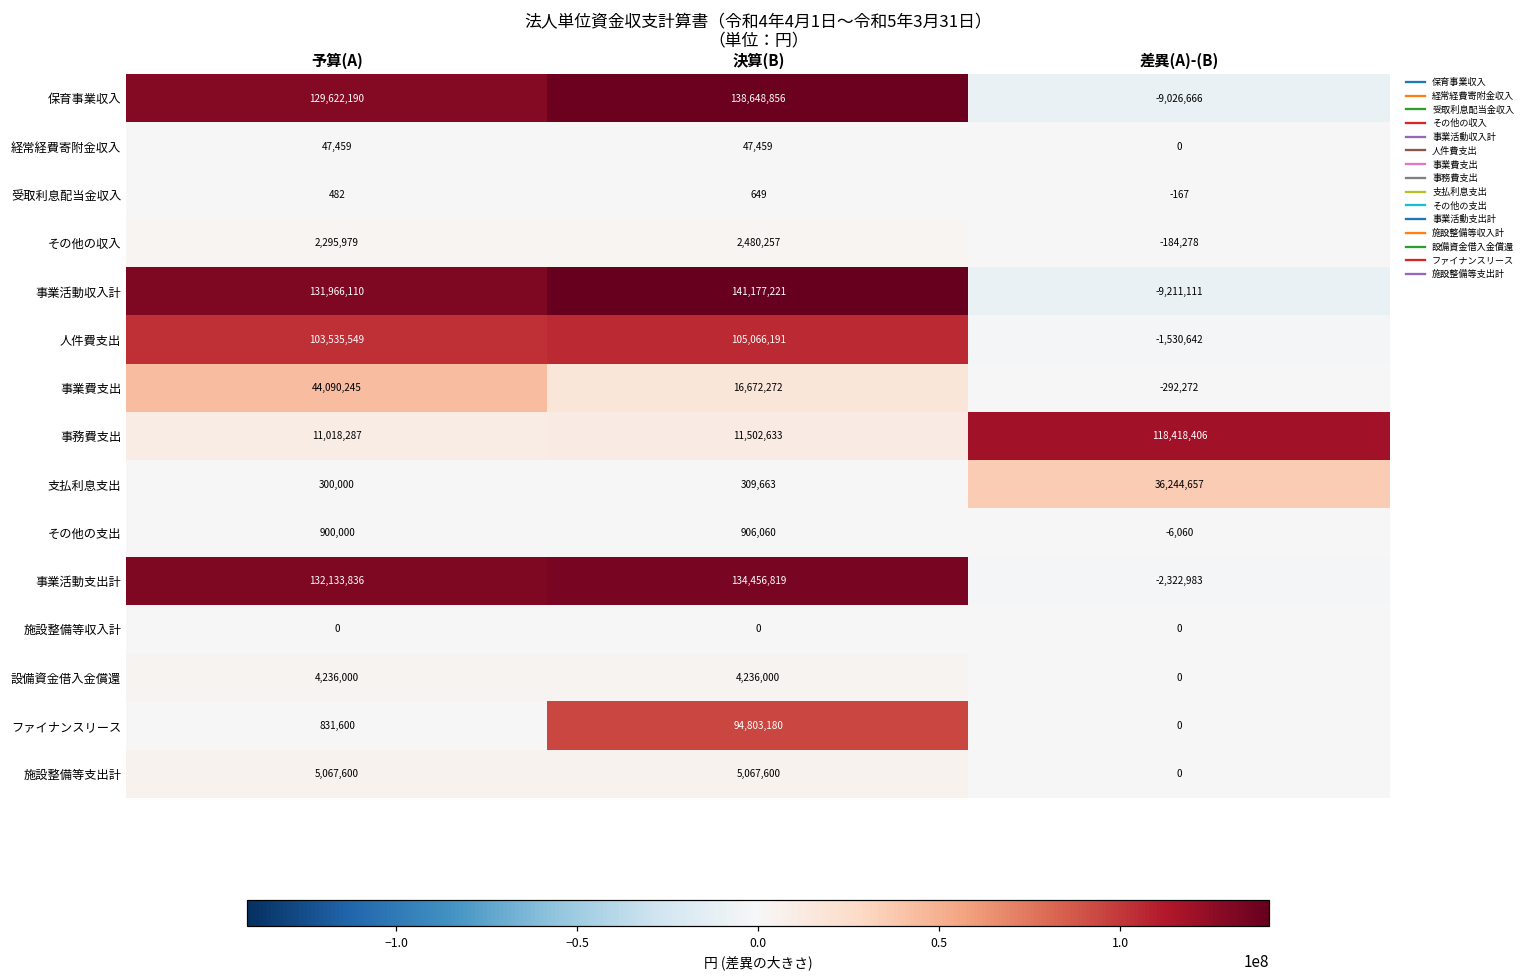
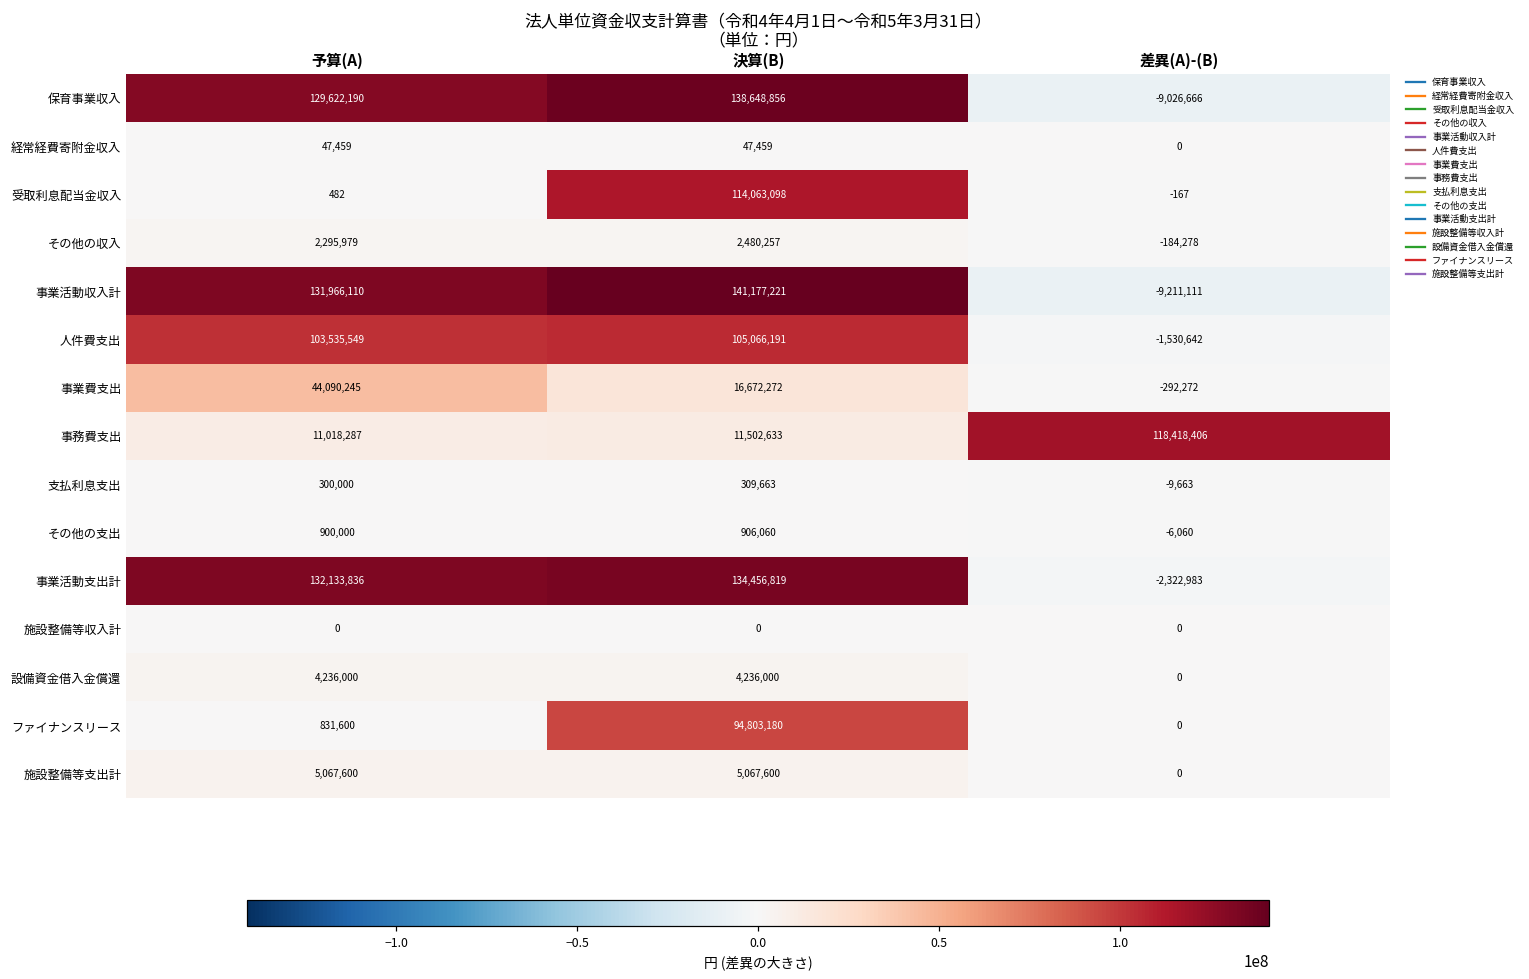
  {
    "保育事業収入": {
      "予算(A)": "129,622,190",
      "決算(B)": "138,648,856",
      "差異(A)-(B)": "-9,026,666"
    },
    "経常経費寄附金収入": {
      "予算(A)": "47,459",
      "決算(B)": "47,459",
      "差異(A)-(B)": "0"
    },
    "受取利息配当金収入": {
      "予算(A)": "482",
-     "決算(B)": "649",
+     "決算(B)": "114,063,098",
      "差異(A)-(B)": "-167"
    },
    "その他の収入": {
      "予算(A)": "2,295,979",
      "決算(B)": "2,480,257",
      "差異(A)-(B)": "-184,278"
    },
    "事業活動収入計": {
      "予算(A)": "131,966,110",
      "決算(B)": "141,177,221",
      "差異(A)-(B)": "-9,211,111"
    },
    "人件費支出": {
      "予算(A)": "103,535,549",
      "決算(B)": "105,066,191",
      "差異(A)-(B)": "-1,530,642"
    },
    "事業費支出": {
      "予算(A)": "44,090,245",
      "決算(B)": "16,672,272",
      "差異(A)-(B)": "-292,272"
    },
    "事務費支出": {
      "予算(A)": "11,018,287",
      "決算(B)": "11,502,633",
      "差異(A)-(B)": "118,418,406"
    },
    "支払利息支出": {
      "予算(A)": "300,000",
      "決算(B)": "309,663",
-     "差異(A)-(B)": "36,244,657"
+     "差異(A)-(B)": "-9,663"
    },
    "その他の支出": {
      "予算(A)": "900,000",
      "決算(B)": "906,060",
      "差異(A)-(B)": "-6,060"
    },
    "事業活動支出計": {
      "予算(A)": "132,133,836",
      "決算(B)": "134,456,819",
      "差異(A)-(B)": "-2,322,983"
    },
    "施設整備等収入計": {
      "予算(A)": "0",
      "決算(B)": "0",
      "差異(A)-(B)": "0"
    },
    "設備資金借入金償還": {
      "予算(A)": "4,236,000",
      "決算(B)": "4,236,000",
      "差異(A)-(B)": "0"
    },
    "ファイナンスリース": {
      "予算(A)": "831,600",
      "決算(B)": "94,803,180",
      "差異(A)-(B)": "0"
    },
    "施設整備等支出計": {
      "予算(A)": "5,067,600",
      "決算(B)": "5,067,600",
      "差異(A)-(B)": "0"
    }
  }
